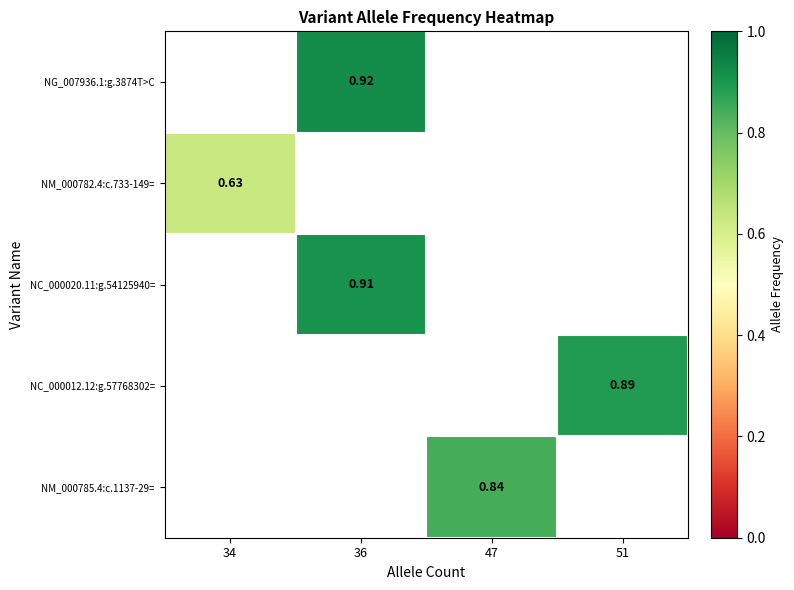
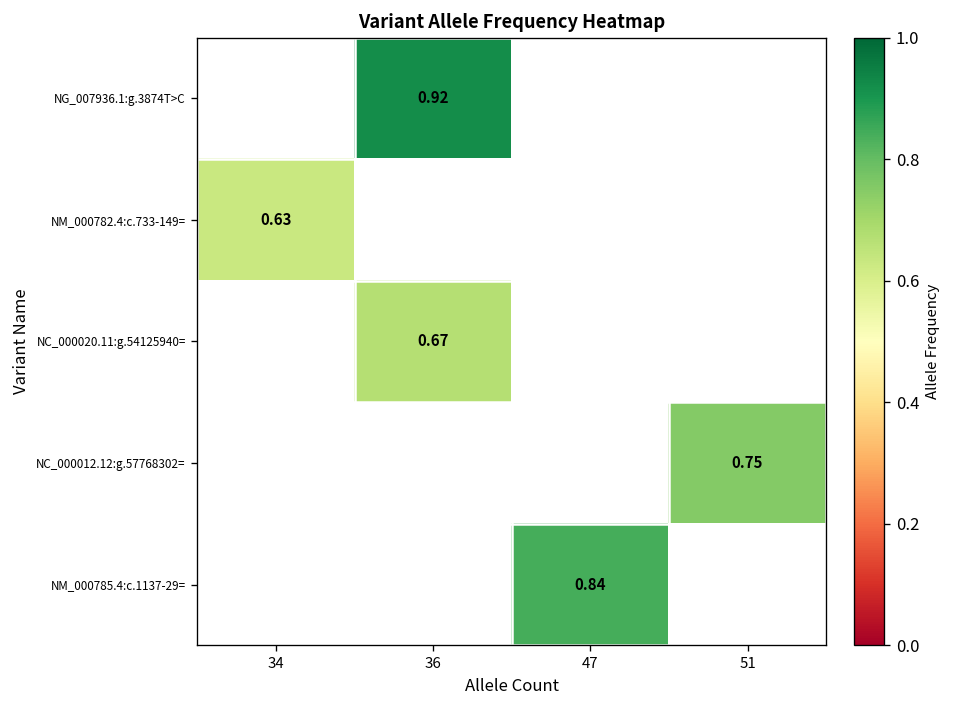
  {
    "NG_007936.1:g.3874T>C": {
      "36": 0.92
    },
    "NM_000782.4:c.733-149=": {
      "34": 0.63
    },
    "NC_000020.11:g.54125940=": {
-     "36": 0.91
+     "36": 0.67
    },
    "NC_000012.12:g.57768302=": {
-     "51": 0.89
+     "51": 0.75
    },
    "NM_000785.4:c.1137-29=": {
      "47": 0.84
    }
  }
